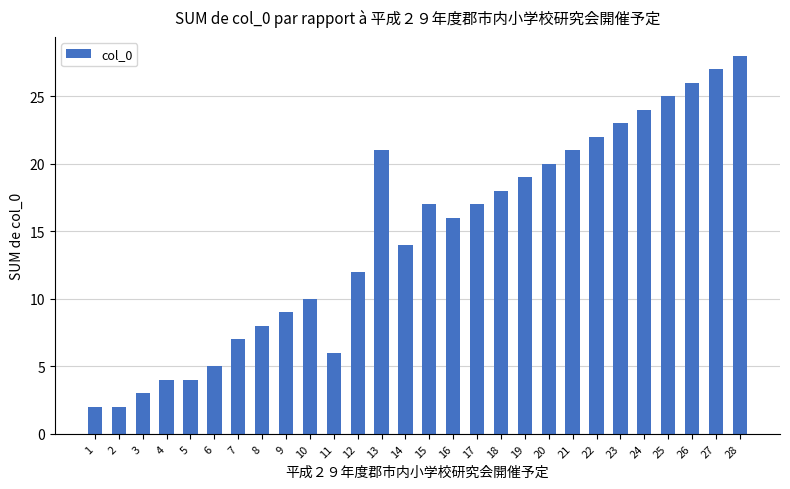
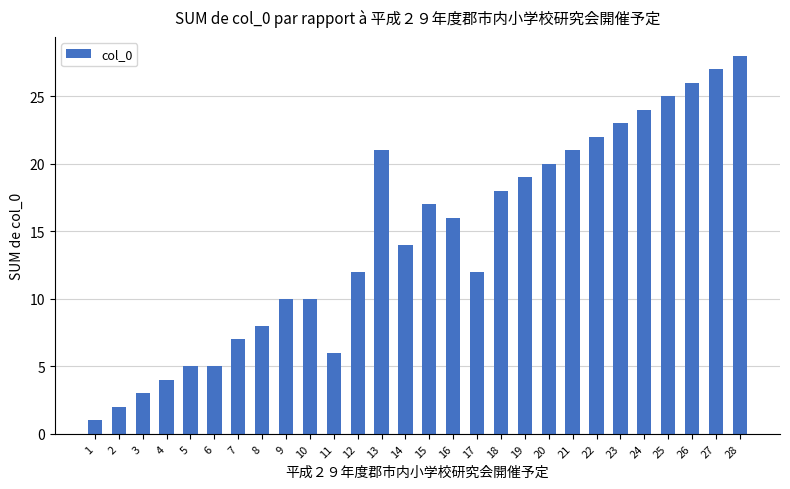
  {
-   "1": 2,
+   "1": 1,
    "2": 2,
    "3": 3,
    "4": 4,
-   "5": 4,
+   "5": 5,
    "6": 5,
    "7": 7,
    "8": 8,
-   "9": 9,
+   "9": 10,
    "10": 10,
    "11": 6,
    "12": 12,
    "13": 21,
    "14": 14,
    "15": 17,
    "16": 16,
-   "17": 17,
+   "17": 12,
    "18": 18,
    "19": 19,
    "20": 20,
    "21": 21,
    "22": 22,
    "23": 23,
    "24": 24,
    "25": 25,
    "26": 26,
    "27": 27,
    "28": 28
  }
